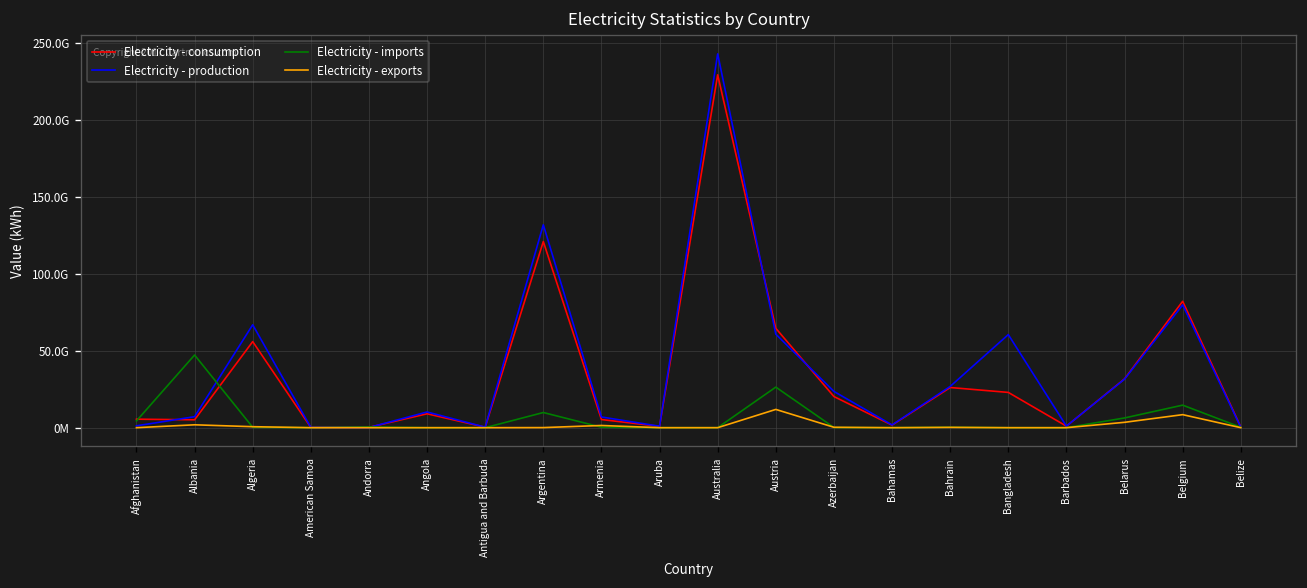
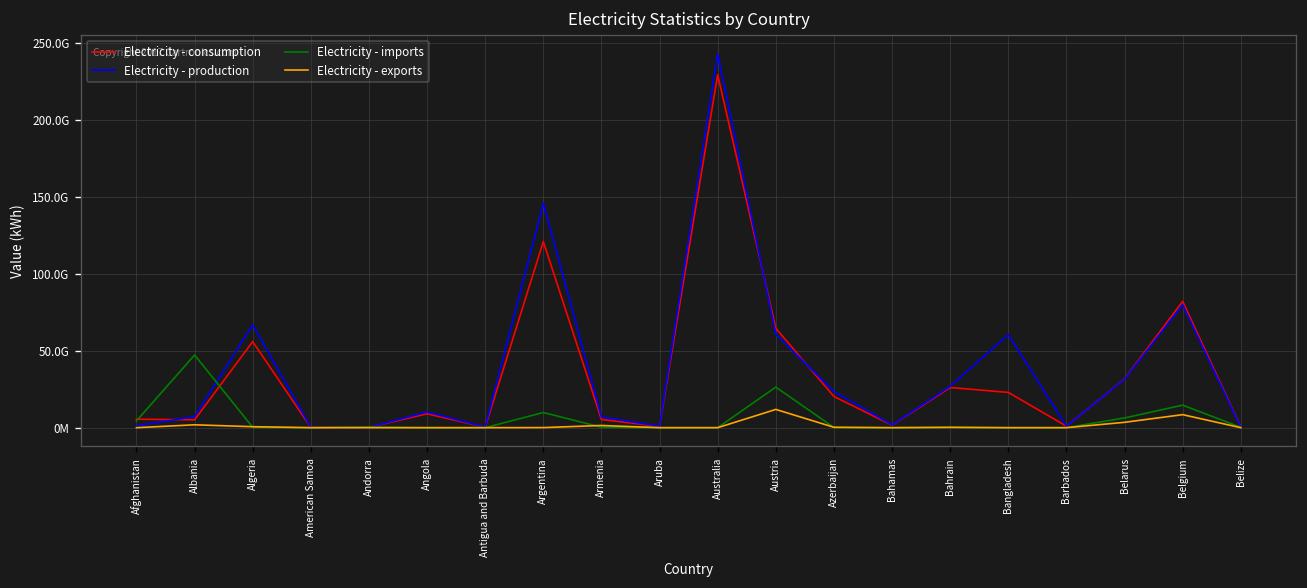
  {
    "Electricity - consumption": {
      "Albania": 5000000000,
      "Algeria": 56000000000,
      "Argentina": 121000000000,
      "Australia": 229000000000,
      "Austria": 65000000000,
      "Azerbaijan": 20000000000,
      "Bangladesh": 23000000000,
      "Belgium": 82000000000
    },
    "Electricity - production": {
      "Albania": 7000000000,
      "Algeria": 67000000000,
-     "Argentina": 132000000000,
+     "Argentina": 146000000000,
      "Australia": 243000000000,
      "Austria": 61000000000,
      "Azerbaijan": 24000000000,
      "Bangladesh": 61000000000,
      "Belgium": 80000000000
    },
    "Electricity - imports": {
      "Albania": 47000000000,
      "Argentina": 10000000000,
      "Austria": 26000000000,
      "Belarus": 6000000000,
      "Belgium": 15000000000
    },
    "Electricity - exports": {
      "Albania": 2000000000,
      "Argentina": 0,
      "Austria": 12000000000,
      "Belarus": 3000000000,
      "Belgium": 8000000000
    }
  }
